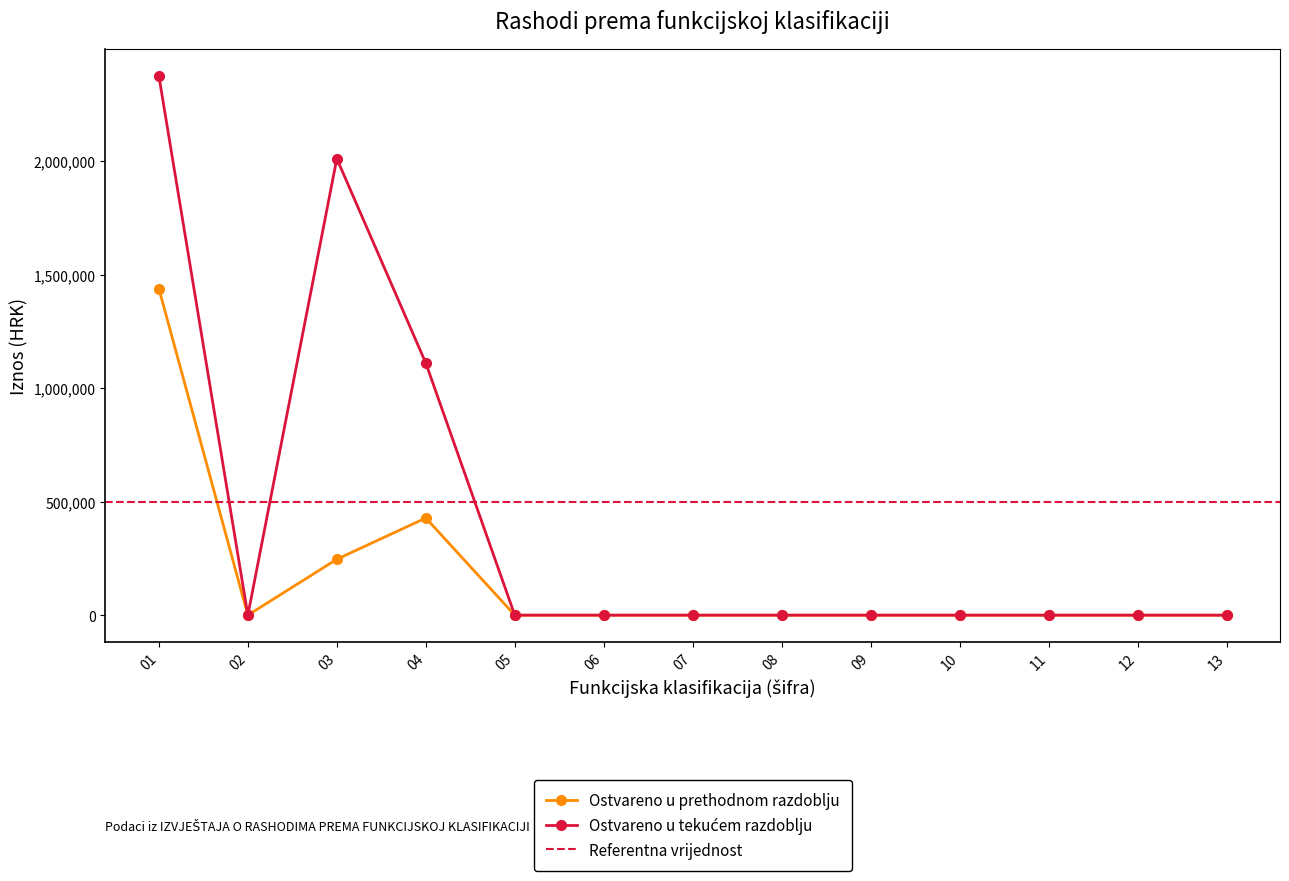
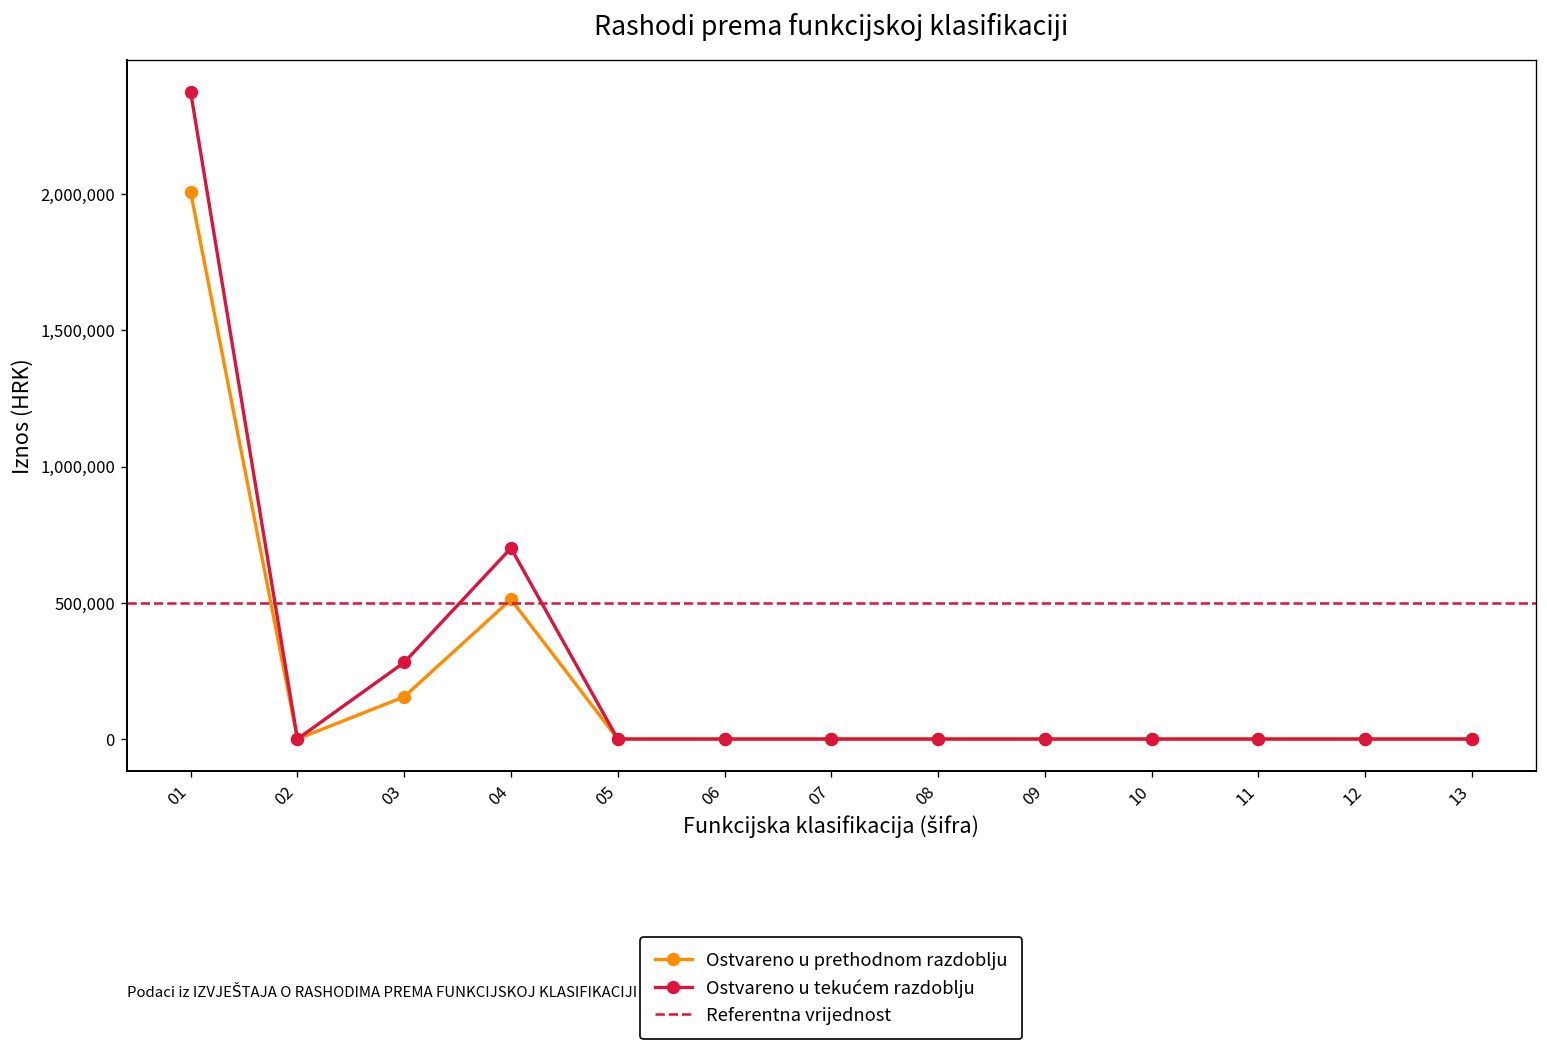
  {
    "Ostvareno u prethodnom razdoblju": {
-     "01": "1,440,000",
-     "03": "250,000",
-     "04": "430,000"
+     "01": "2,010,000",
+     "03": "160,000",
+     "04": "510,000"
    },
    "Ostvareno u tekućem razdoblju": {
      "01": "2,370,000",
-     "03": "2,010,000",
-     "04": "1,110,000"
+     "03": "280,000",
+     "04": "700,000"
    }
  }
